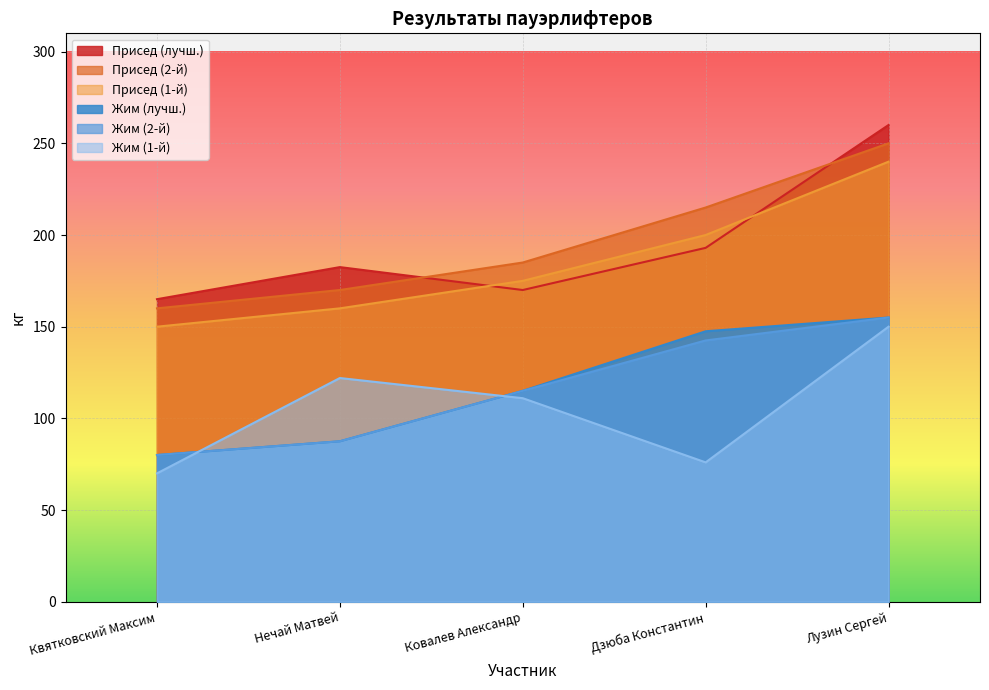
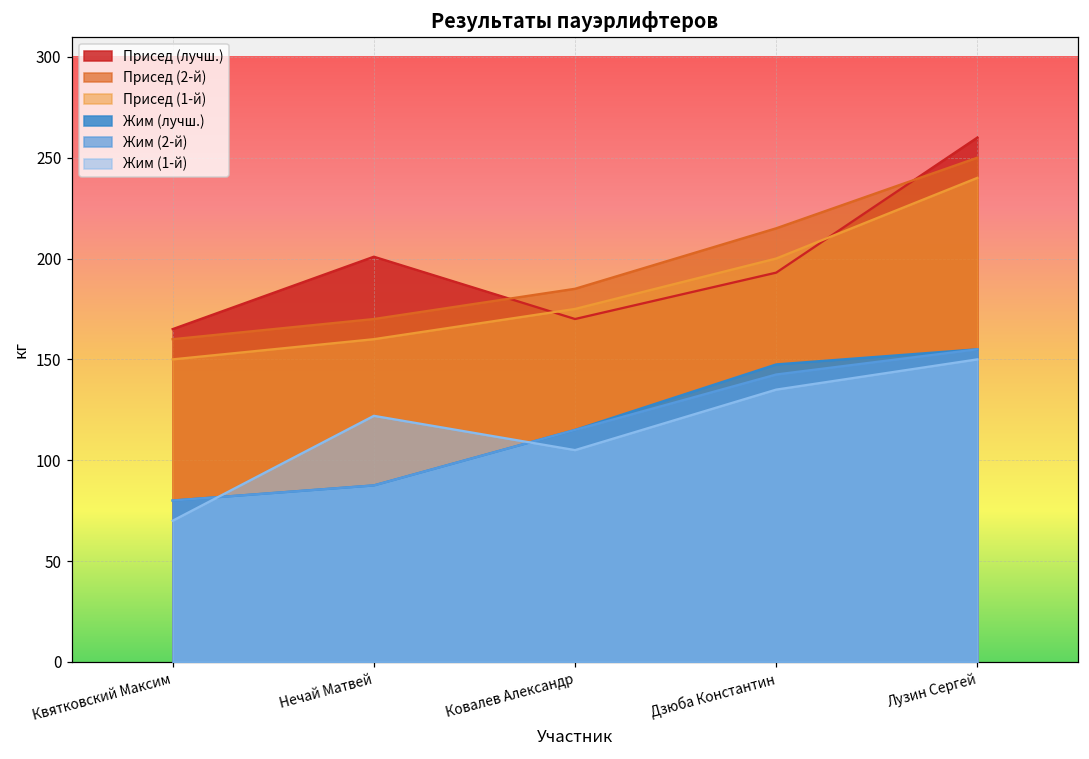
  {
    "Присед (лучш.)": {
      "Квятковский Максим": 165,
-     "Нечай Матвей": 183,
+     "Нечай Матвей": 201,
      "Ковалев Александр": 170,
      "Дзюба Константин": 193,
      "Лузин Сергей": 260
    },
    "Жим (1-й)": {
      "Квятковский Максим": 70,
      "Нечай Матвей": 122,
-     "Ковалев Александр": 111,
-     "Дзюба Константин": 76,
+     "Ковалев Александр": 105,
+     "Дзюба Константин": 135,
      "Лузин Сергей": 150
    }
  }
